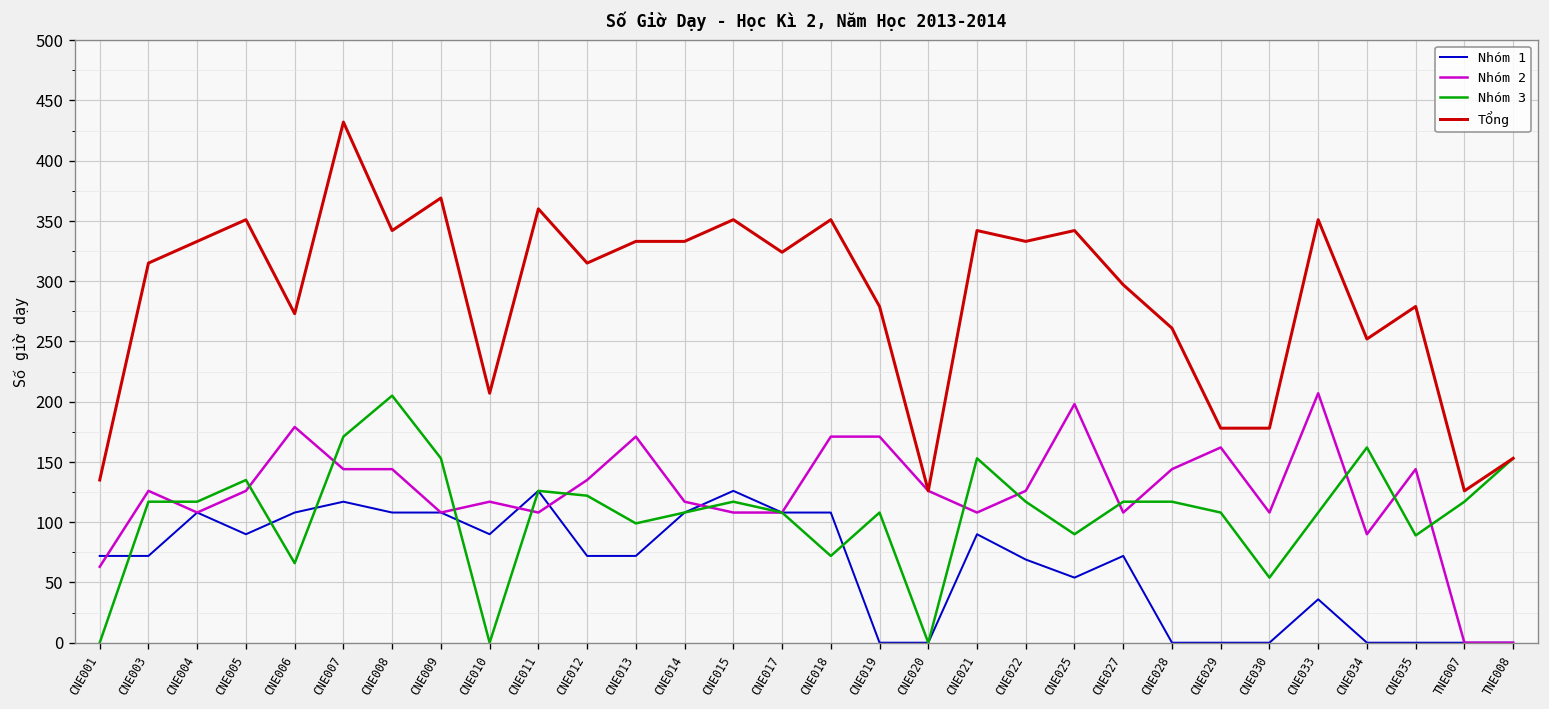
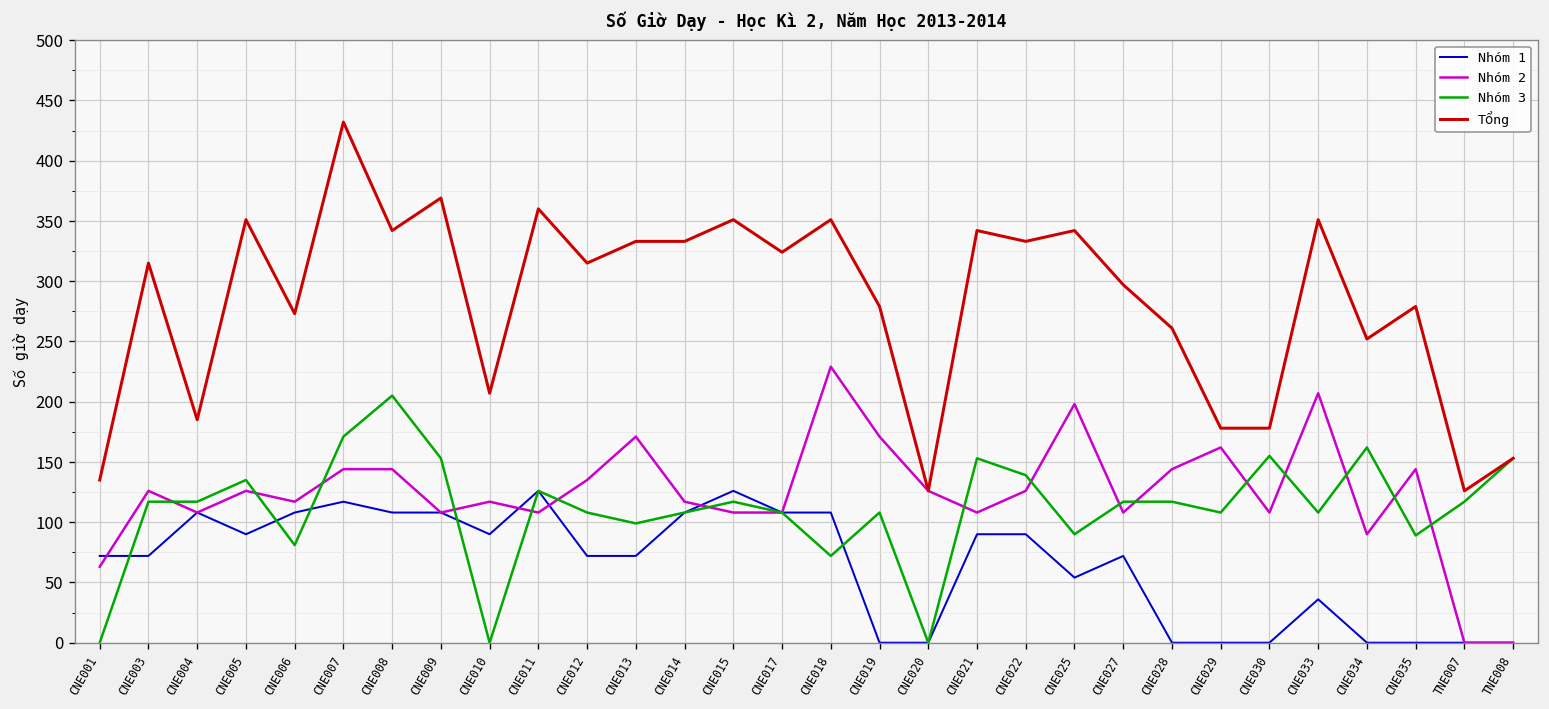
  {
    "Nhóm 1": {
      "CNE001": 72,
      "CNE003": 72,
      "CNE005": 90,
      "CNE006": 108,
      "CNE007": 117,
      "CNE008": 108,
      "CNE010": 90,
      "CNE012": 72,
      "CNE013": 72,
      "CNE015": 126,
      "CNE018": 108,
      "CNE019": 0,
      "CNE021": 90,
-     "CNE022": 69,
+     "CNE022": 90,
      "CNE025": 54,
      "CNE027": 72,
      "CNE028": 0,
      "CNE029": 0,
      "CNE030": 0,
      "CNE033": 36,
      "CNE034": 0,
      "CNE035": 0
    },
    "Nhóm 2": {
      "CNE001": 63,
      "CNE003": 126,
      "CNE005": 126,
-     "CNE006": 179,
+     "CNE006": 117,
      "CNE007": 144,
      "CNE008": 144,
      "CNE010": 117,
      "CNE011": 108,
      "CNE012": 135,
      "CNE013": 171,
      "CNE014": 117,
      "CNE015": 108,
-     "CNE018": 171,
+     "CNE018": 229,
      "CNE019": 171,
      "CNE021": 108,
      "CNE022": 126,
      "CNE025": 198,
      "CNE027": 108,
      "CNE028": 144,
      "CNE029": 162,
      "CNE030": 108,
      "CNE033": 207,
      "CNE034": 90,
      "CNE035": 144
    },
    "Nhóm 3": {
      "CNE001": 0,
      "CNE003": 117,
      "CNE004": 117,
      "CNE005": 135,
-     "CNE006": 66,
+     "CNE006": 81,
      "CNE007": 171,
      "CNE008": 205,
      "CNE009": 153,
      "CNE010": 0,
-     "CNE012": 122,
+     "CNE012": 108,
      "CNE013": 99,
      "CNE015": 117,
      "CNE018": 72,
      "CNE019": 108,
      "CNE021": 153,
-     "CNE022": 117,
+     "CNE022": 139,
      "CNE025": 90,
      "CNE027": 117,
      "CNE028": 117,
      "CNE029": 108,
-     "CNE030": 54,
+     "CNE030": 155,
      "CNE033": 108,
      "CNE034": 162,
      "CNE035": 89,
      "TNE007": 117
    },
    "Tổng": {
      "CNE001": 135,
      "CNE003": 315,
-     "CNE004": 333,
+     "CNE004": 185,
      "CNE005": 351,
      "CNE006": 273,
      "CNE007": 432,
      "CNE008": 342,
      "CNE009": 369,
      "CNE010": 207,
      "CNE011": 360,
      "CNE012": 315,
      "CNE013": 333,
      "CNE014": 333,
      "CNE015": 351,
      "CNE017": 324,
      "CNE018": 351,
      "CNE019": 279,
      "CNE021": 342,
      "CNE022": 333,
      "CNE025": 342,
      "CNE027": 297,
      "CNE028": 261,
      "CNE029": 178,
      "CNE030": 178,
      "CNE033": 351,
      "CNE034": 252,
      "CNE035": 279,
      "TNE007": 126
    }
  }
